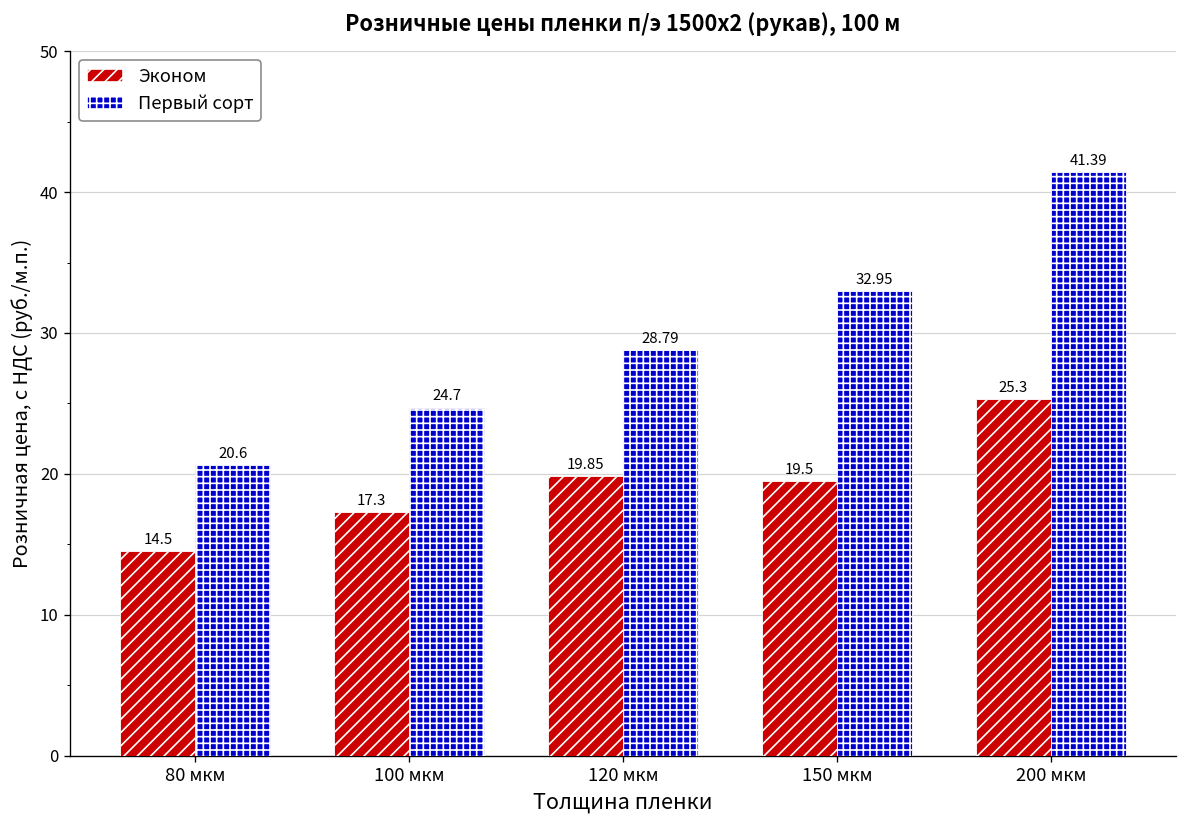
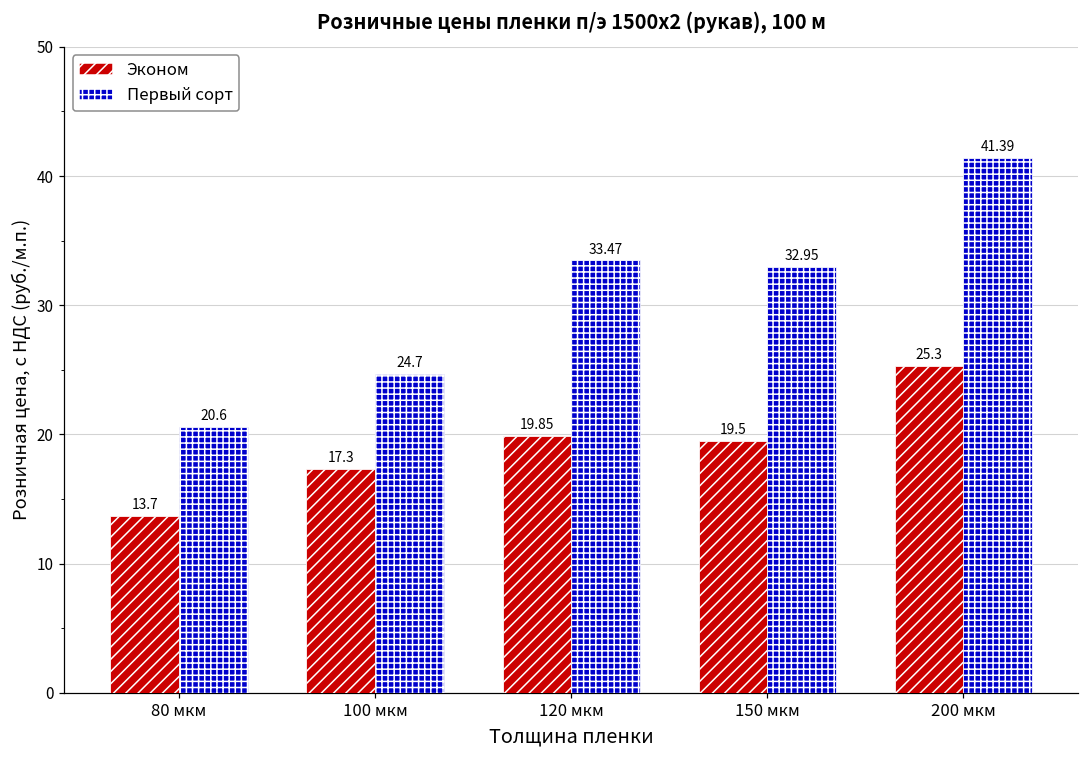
  {
    "Эконом": {
-     "80 мкм": 14.5,
+     "80 мкм": 13.7,
      "100 мкм": 17.3,
      "120 мкм": 19.85,
      "150 мкм": 19.5,
      "200 мкм": 25.3
    },
    "Первый сорт": {
      "80 мкм": 20.6,
      "100 мкм": 24.7,
-     "120 мкм": 28.79,
+     "120 мкм": 33.47,
      "150 мкм": 32.95,
      "200 мкм": 41.39
    }
  }
